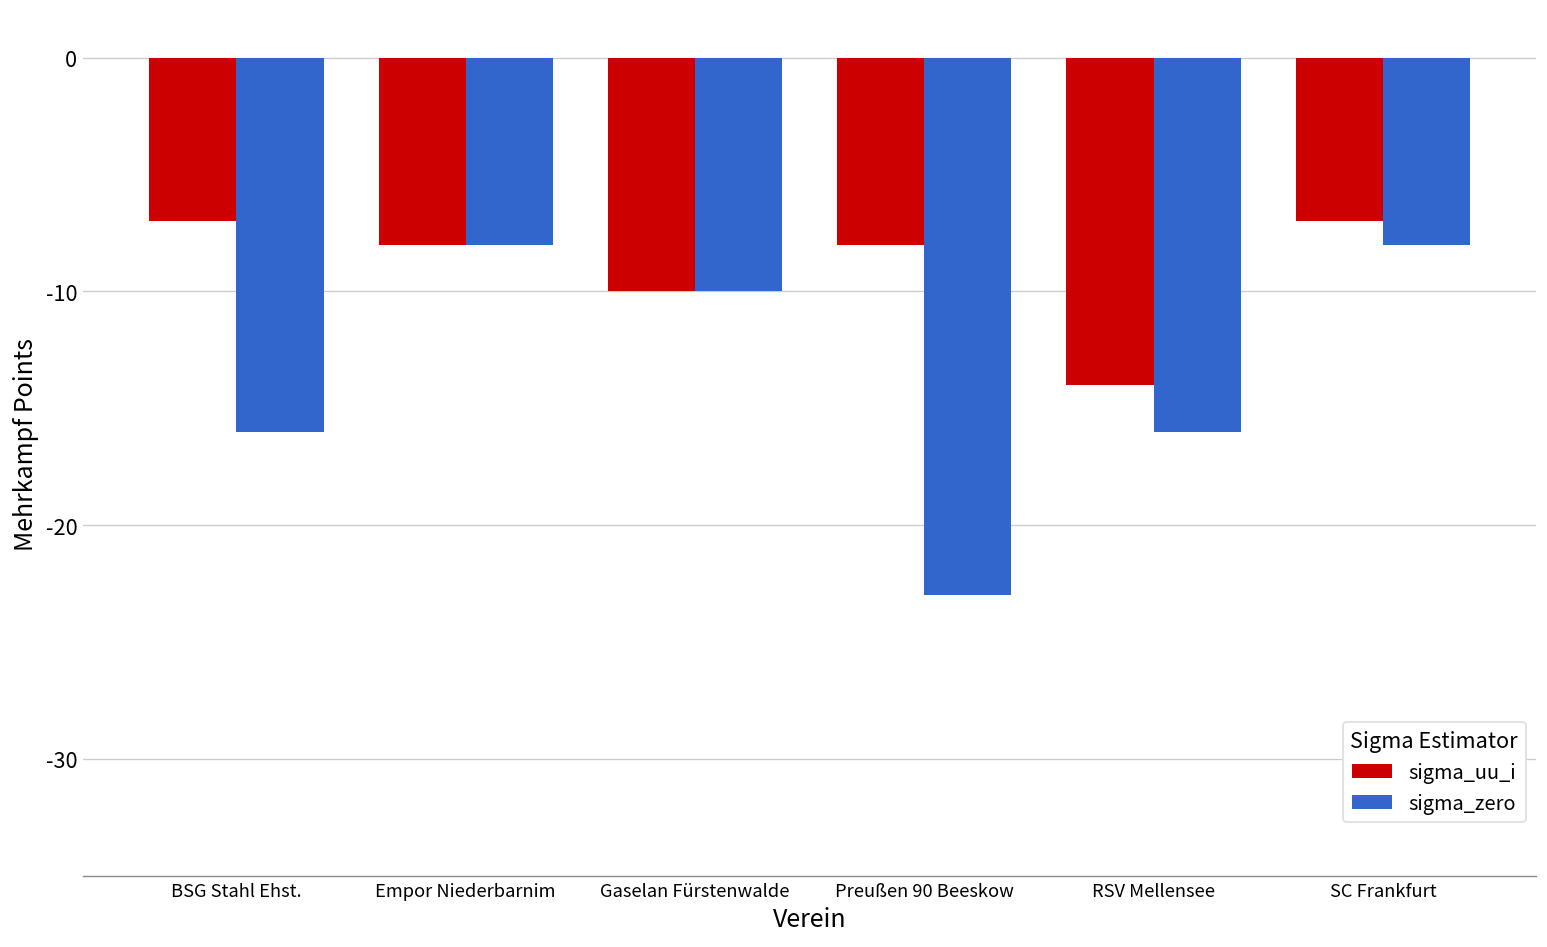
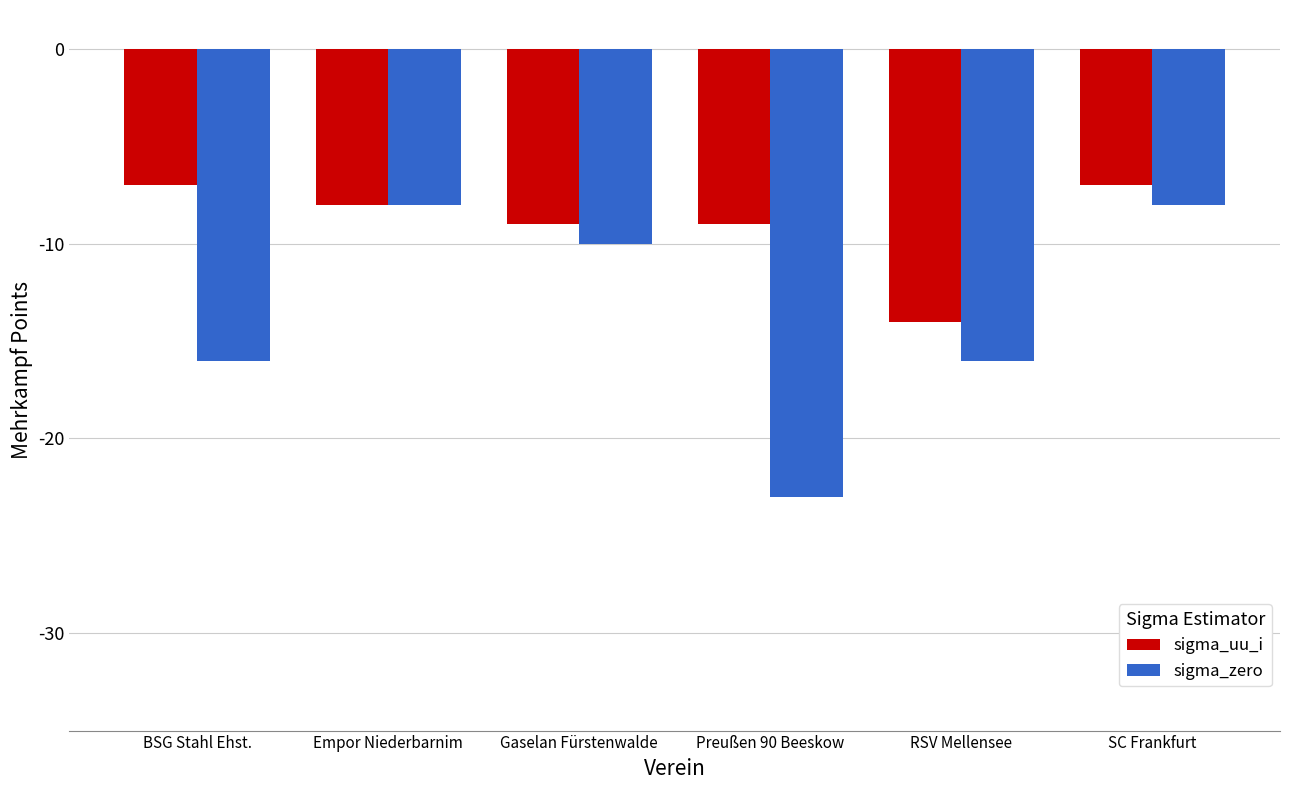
  {
    "sigma_uu_i": {
      "BSG Stahl Ehst.": -7.0,
      "Empor Niederbarnim": -8.0,
-     "Gaselan Fürstenwalde": -10.0,
-     "Preußen 90 Beeskow": -8.0,
+     "Gaselan Fürstenwalde": -9.0,
+     "Preußen 90 Beeskow": -9.0,
      "RSV Mellensee": -14.0,
      "SC Frankfurt": -7.0
    },
    "sigma_zero": {
      "BSG Stahl Ehst.": -16.0,
      "Empor Niederbarnim": -8.0,
      "Gaselan Fürstenwalde": -10.0,
      "Preußen 90 Beeskow": -23.0,
      "RSV Mellensee": -16.0,
      "SC Frankfurt": -8.0
    }
  }
